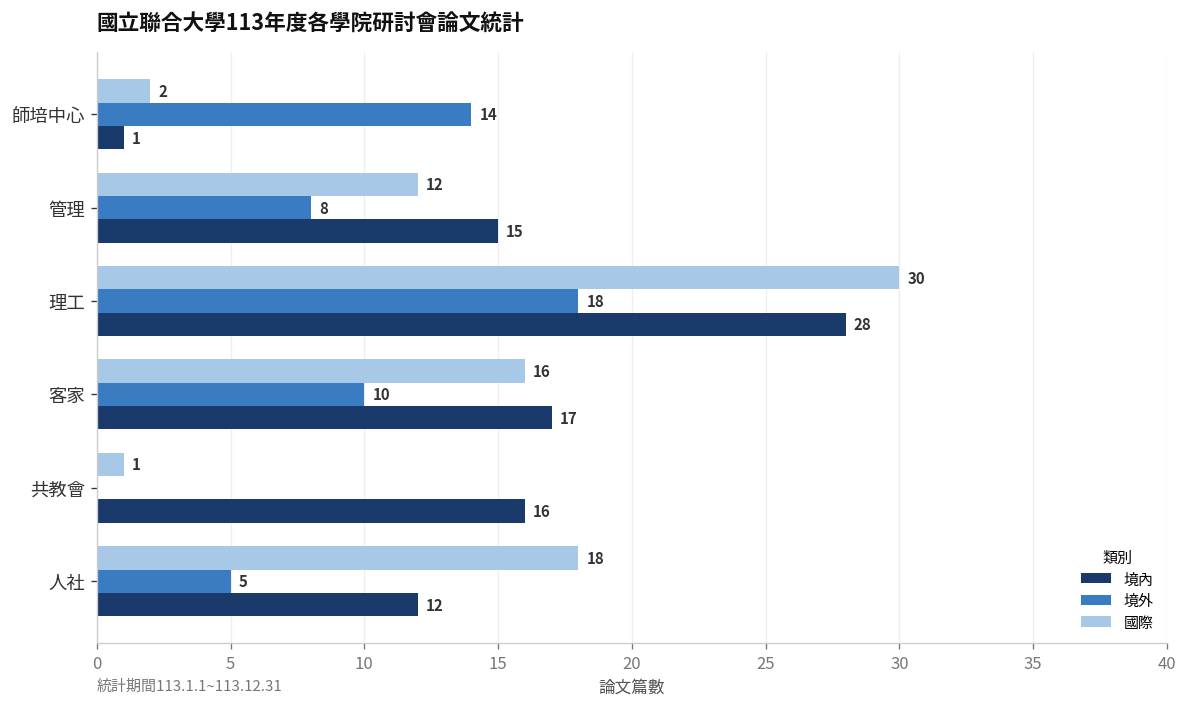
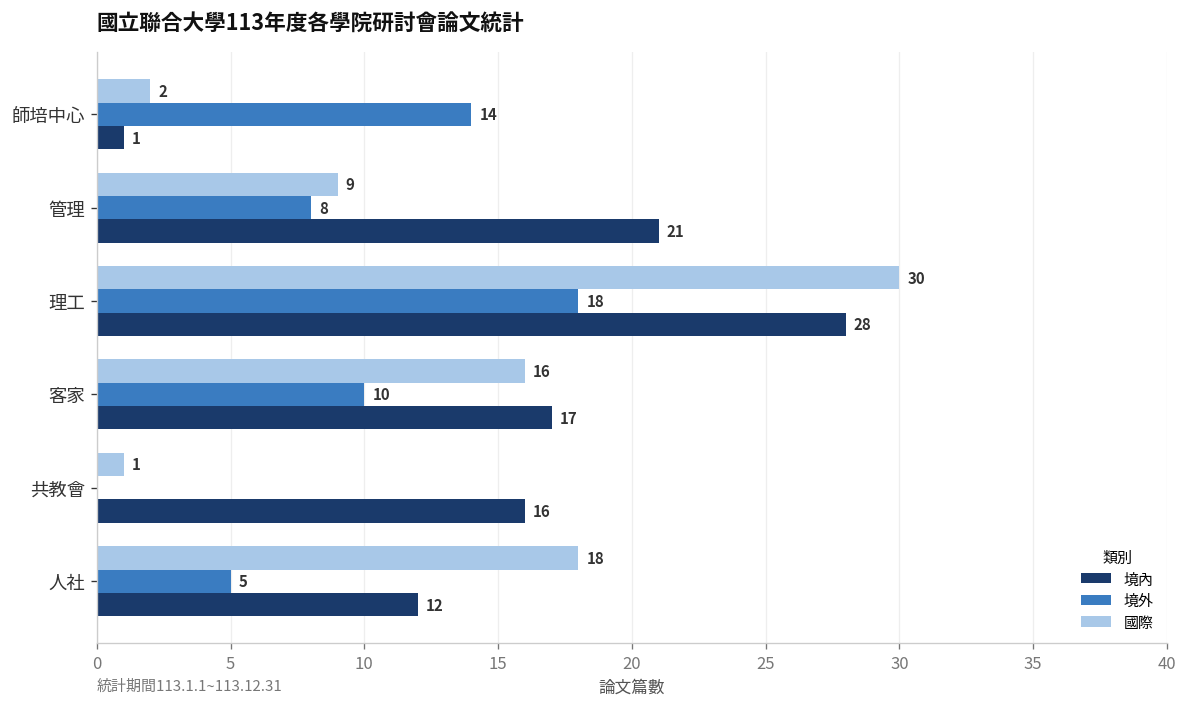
  {
    "境內": {
      "師培中心": 1,
-     "管理": 15,
+     "管理": 21,
      "理工": 28,
      "客家": 17,
      "共教會": 16,
      "人社": 12
    },
    "境外": {
      "師培中心": 14,
      "管理": 8,
      "理工": 18,
      "客家": 10,
      "人社": 5
    },
    "國際": {
      "師培中心": 2,
-     "管理": 12,
+     "管理": 9,
      "理工": 30,
      "客家": 16,
      "共教會": 1,
      "人社": 18
    }
  }
